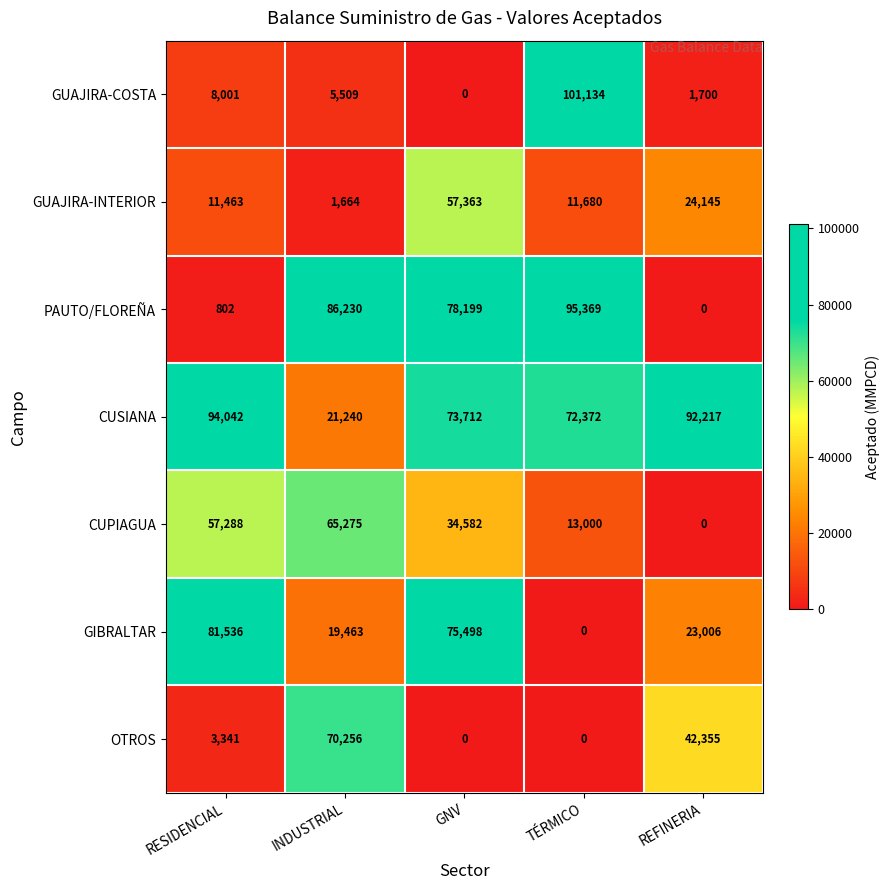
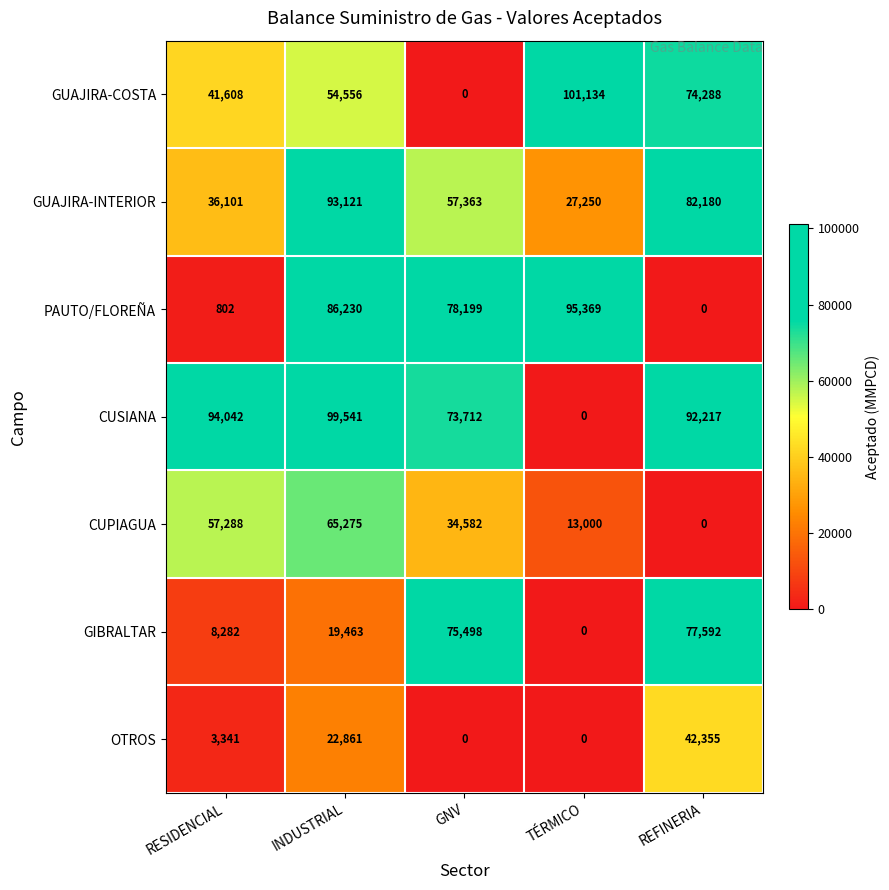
  {
    "GUAJIRA-COSTA": {
-     "RESIDENCIAL": "8,001",
-     "INDUSTRIAL": "5,509",
+     "RESIDENCIAL": "41,608",
+     "INDUSTRIAL": "54,556",
      "GNV": "0",
      "TÉRMICO": "101,134",
-     "REFINERIA": "1,700"
+     "REFINERIA": "74,288"
    },
    "GUAJIRA-INTERIOR": {
-     "RESIDENCIAL": "11,463",
-     "INDUSTRIAL": "1,664",
+     "RESIDENCIAL": "36,101",
+     "INDUSTRIAL": "93,121",
      "GNV": "57,363",
-     "TÉRMICO": "11,680",
-     "REFINERIA": "24,145"
+     "TÉRMICO": "27,250",
+     "REFINERIA": "82,180"
    },
    "PAUTO/FLOREÑA": {
      "RESIDENCIAL": "802",
      "INDUSTRIAL": "86,230",
      "GNV": "78,199",
      "TÉRMICO": "95,369",
      "REFINERIA": "0"
    },
    "CUSIANA": {
      "RESIDENCIAL": "94,042",
-     "INDUSTRIAL": "21,240",
+     "INDUSTRIAL": "99,541",
      "GNV": "73,712",
-     "TÉRMICO": "72,372",
+     "TÉRMICO": "0",
      "REFINERIA": "92,217"
    },
    "CUPIAGUA": {
      "RESIDENCIAL": "57,288",
      "INDUSTRIAL": "65,275",
      "GNV": "34,582",
      "TÉRMICO": "13,000",
      "REFINERIA": "0"
    },
    "GIBRALTAR": {
-     "RESIDENCIAL": "81,536",
+     "RESIDENCIAL": "8,282",
      "INDUSTRIAL": "19,463",
      "GNV": "75,498",
      "TÉRMICO": "0",
-     "REFINERIA": "23,006"
+     "REFINERIA": "77,592"
    },
    "OTROS": {
      "RESIDENCIAL": "3,341",
-     "INDUSTRIAL": "70,256",
+     "INDUSTRIAL": "22,861",
      "GNV": "0",
      "TÉRMICO": "0",
      "REFINERIA": "42,355"
    }
  }
